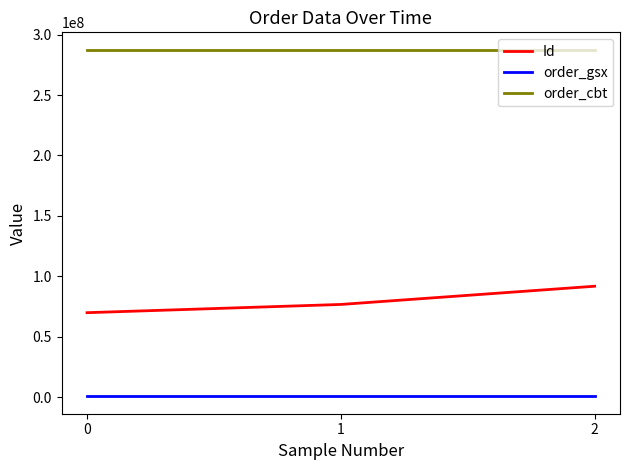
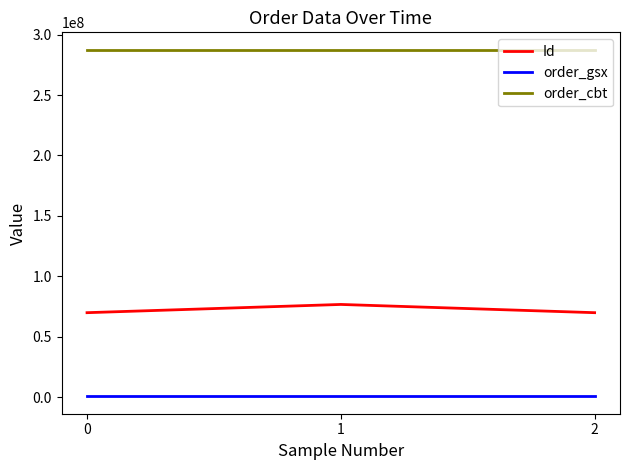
  {
    "Id": {
      "0": 70000000,
      "1": 77000000,
-     "2": 92000000
+     "2": 70000000
    },
    "order_gsx": {
      "0": 1000000,
      "1": 1000000,
      "2": 1000000
    },
    "order_cbt": {
      "0": 288000000,
      "1": 288000000
    }
  }
